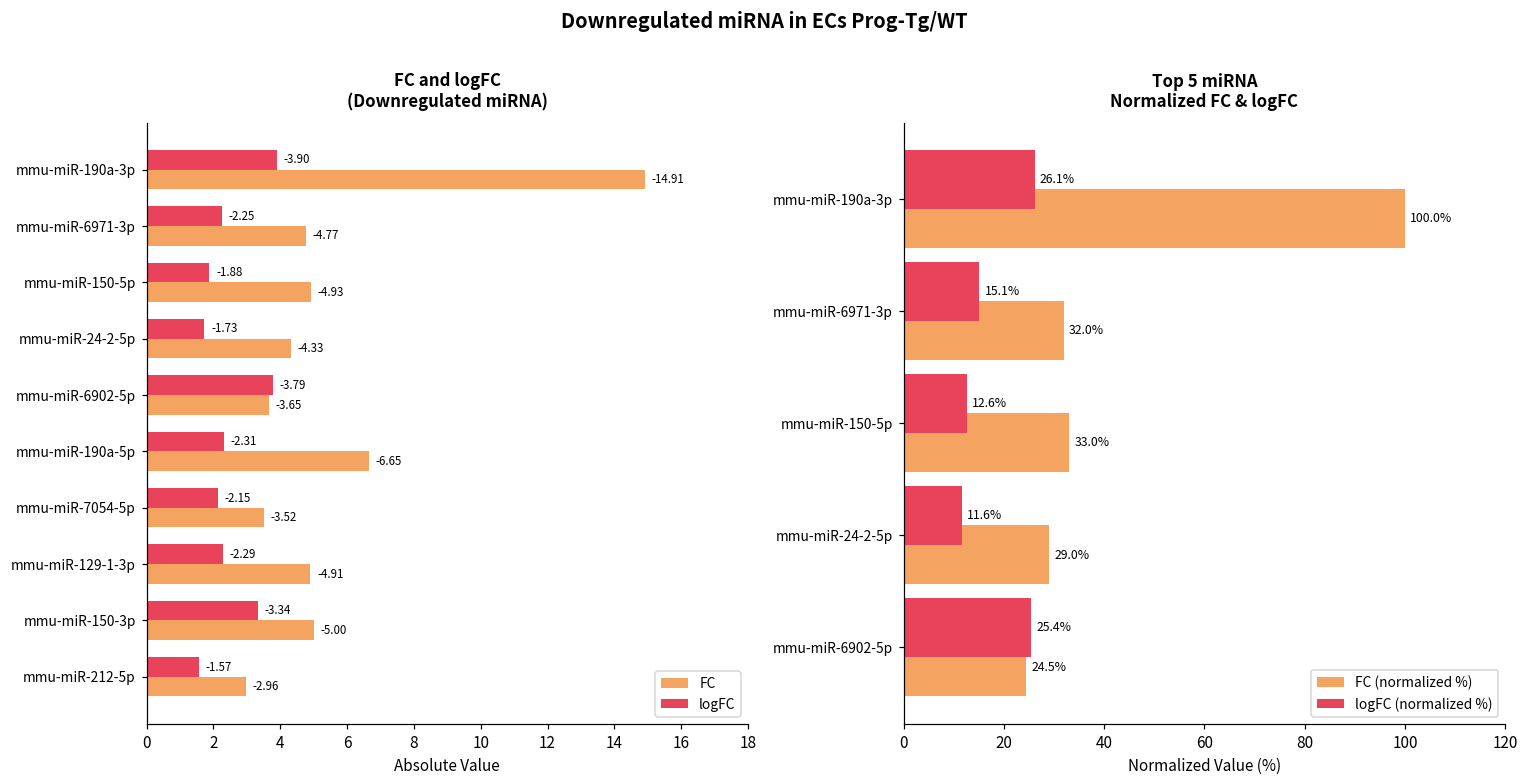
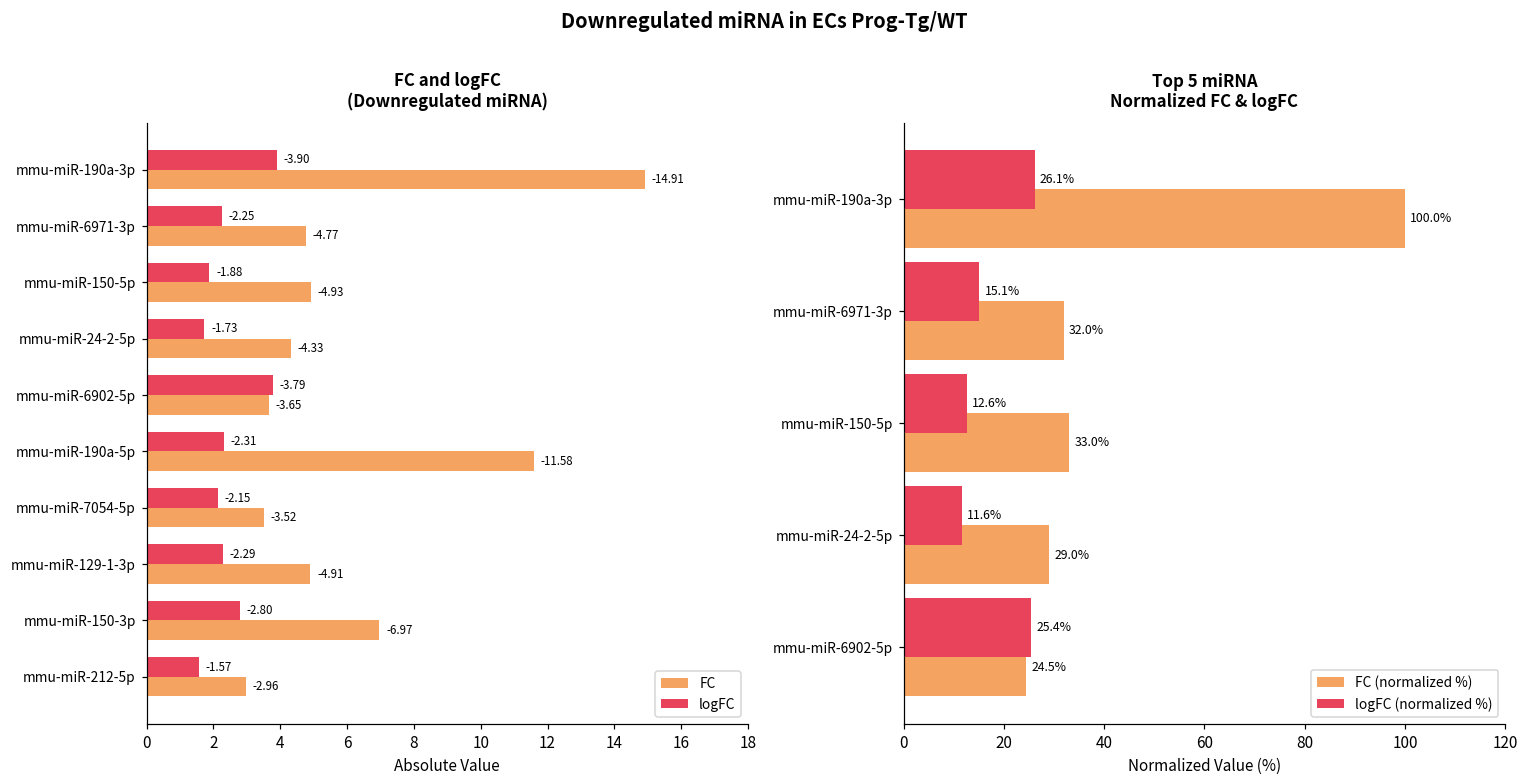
  {
    "FC and logFC (Downregulated miRNA)": {
      "FC": {
-       "mmu-miR-190a-5p": "-6.65",
-       "mmu-miR-150-3p": "-5.00"
+       "mmu-miR-190a-5p": "-11.58",
+       "mmu-miR-150-3p": "-6.97"
      },
      "logFC": {
-       "mmu-miR-150-3p": "-3.34"
+       "mmu-miR-150-3p": "-2.80"
      }
    },
    "Top 5 miRNA Normalized FC & logFC": {
      "FC (normalized %)": {
        "mmu-miR-190a-3p": "100.0%",
        "mmu-miR-6971-3p": "32.0%",
        "mmu-miR-150-5p": "33.0%",
        "mmu-miR-24-2-5p": "29.0%",
        "mmu-miR-6902-5p": "24.5%"
      },
      "logFC (normalized %)": {
        "mmu-miR-190a-3p": "26.1%",
        "mmu-miR-6971-3p": "15.1%",
        "mmu-miR-150-5p": "12.6%",
        "mmu-miR-24-2-5p": "11.6%",
        "mmu-miR-6902-5p": "25.4%"
      }
    }
  }
